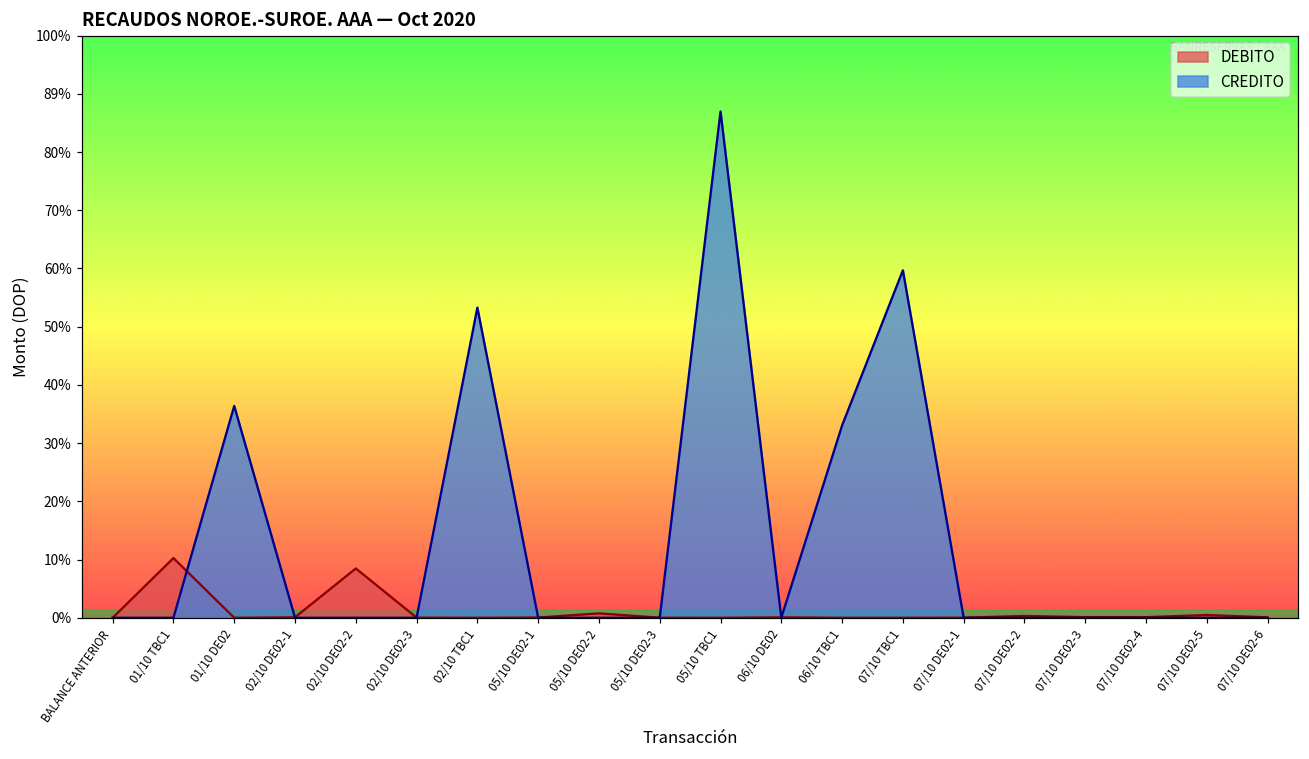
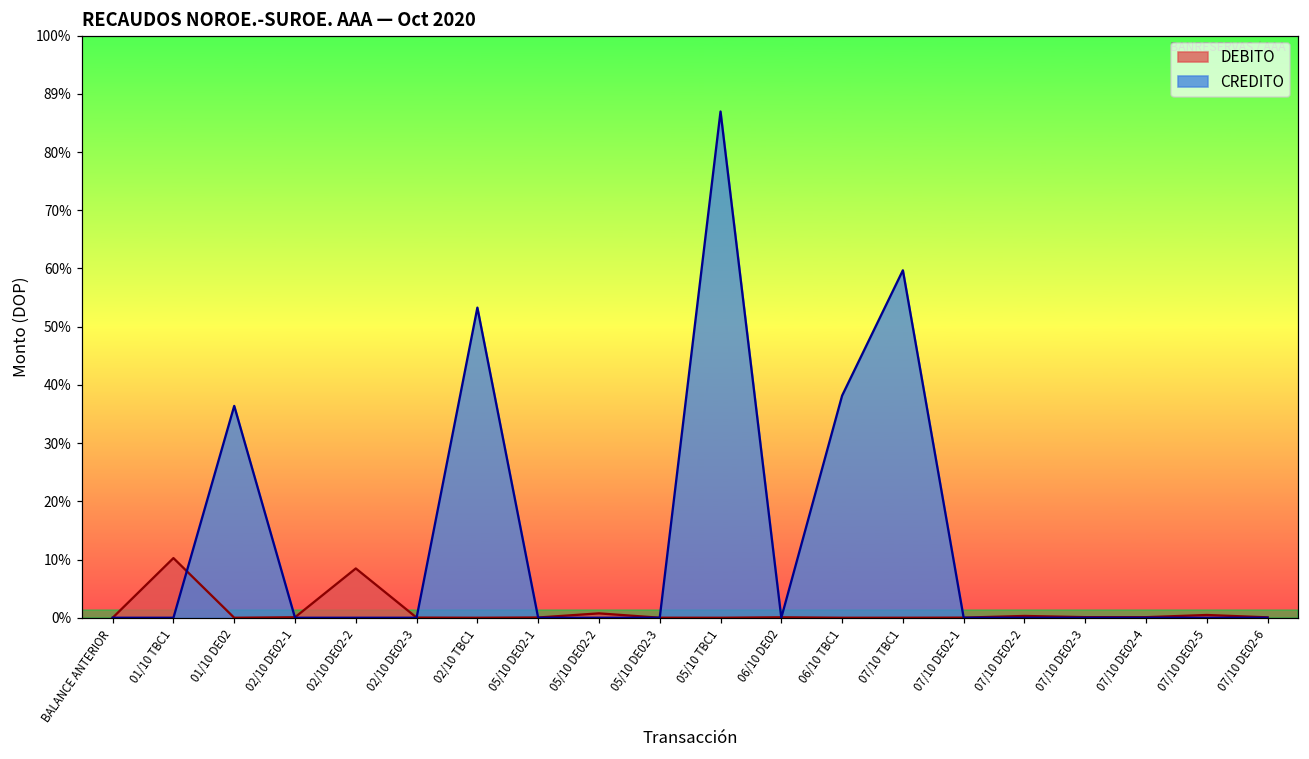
  {
    "DEBITO": {
      "01/10 TBC1": "10%",
      "02/10 DE02-2": "8%"
    },
    "CREDITO": {
      "01/10 DE02": "36%",
      "02/10 TBC1": "53%",
      "05/10 TBC1": "87%",
-     "06/10 TBC1": "33%",
+     "06/10 TBC1": "38%",
      "07/10 TBC1": "60%"
    }
  }
